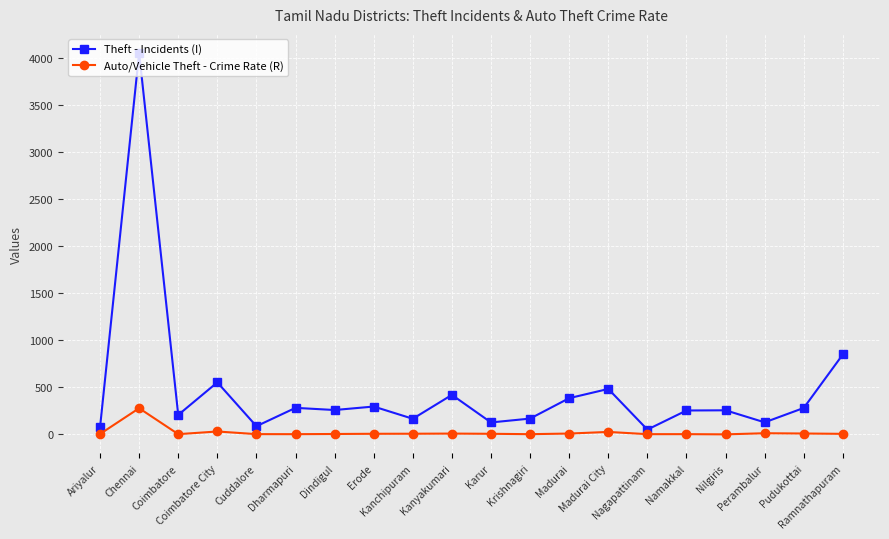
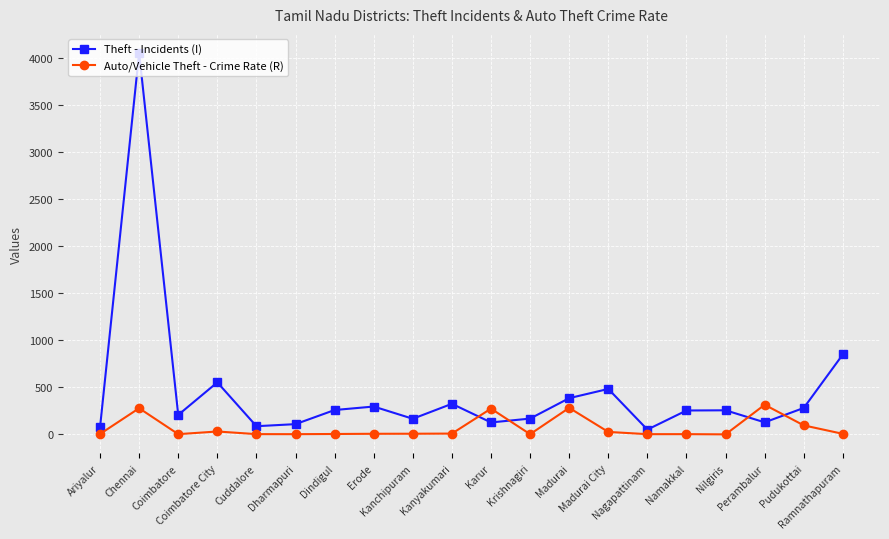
  {
    "Theft - Incidents (I)": {
      "Ariyalur": 100,
      "Coimbatore": 200,
      "Coimbatore City": 600,
      "Cuddalore": 100,
-     "Dharmapuri": 300,
+     "Dharmapuri": 100,
      "Dindigul": 300,
      "Erode": 300,
      "Kanchipuram": 200,
-     "Kanyakumari": 400,
+     "Kanyakumari": 300,
      "Karur": 100,
      "Krishnagiri": 200,
      "Madurai": 400,
      "Madurai City": 500,
      "Nagapattinam": 100,
      "Namakkal": 300,
      "Nilgiris": 300,
      "Perambalur": 100,
      "Pudukottai": 300,
      "Ramnathapuram": 900
    },
    "Auto/Vehicle Theft - Crime Rate (R)": {
      "Ariyalur": 0,
      "Chennai": 300,
      "Coimbatore": 0,
      "Coimbatore City": 0,
      "Cuddalore": 0,
      "Dharmapuri": 0,
      "Dindigul": 0,
      "Erode": 0,
      "Kanchipuram": 0,
      "Kanyakumari": 0,
-     "Karur": 0,
+     "Karur": 300,
      "Krishnagiri": 0,
-     "Madurai": 0,
+     "Madurai": 300,
      "Madurai City": 0,
      "Nagapattinam": 0,
      "Namakkal": 0,
      "Nilgiris": 0,
-     "Perambalur": 0,
-     "Pudukottai": 0,
+     "Perambalur": 300,
+     "Pudukottai": 100,
      "Ramnathapuram": 0
    }
  }
